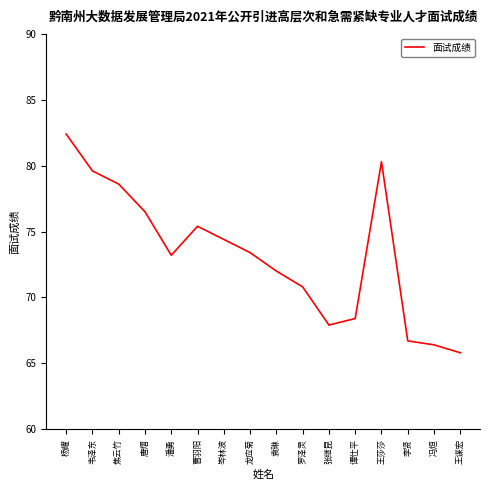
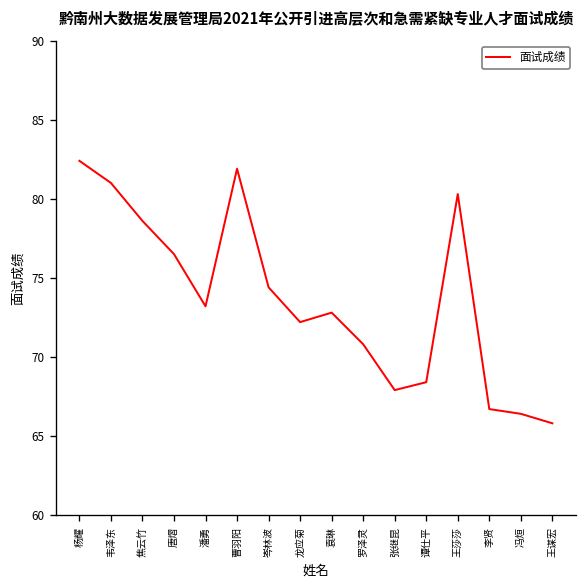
  {
    "杨耀": 82.4,
-   "韦泽东": 79.6,
+   "韦泽东": 81.0,
    "焦云竹": 78.6,
    "唐熠": 76.5,
    "潘勇": 73.2,
-   "曹羽阳": 75.4,
+   "曹羽阳": 81.9,
    "岑林波": 74.4,
-   "龙应菊": 73.4,
-   "袁琳": 72.0,
+   "龙应菊": 72.2,
+   "袁琳": 72.8,
    "罗泽灵": 70.8,
    "张继昆": 67.9,
    "谭仕平": 68.4,
    "王莎莎": 80.3,
    "李贤": 66.7,
    "冯烜": 66.4,
    "王谋宏": 65.8
  }
